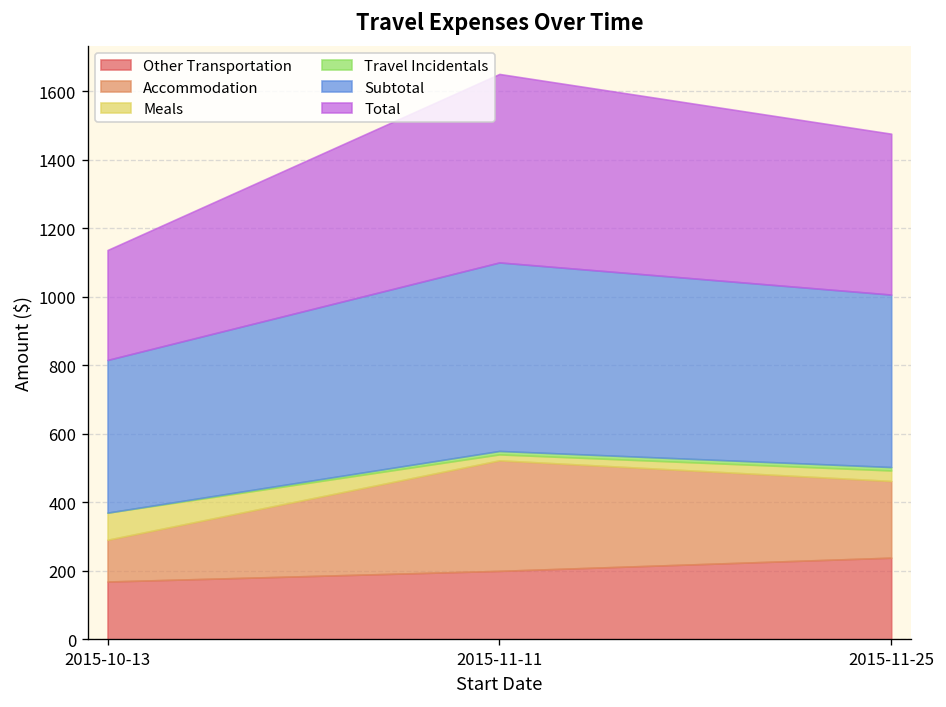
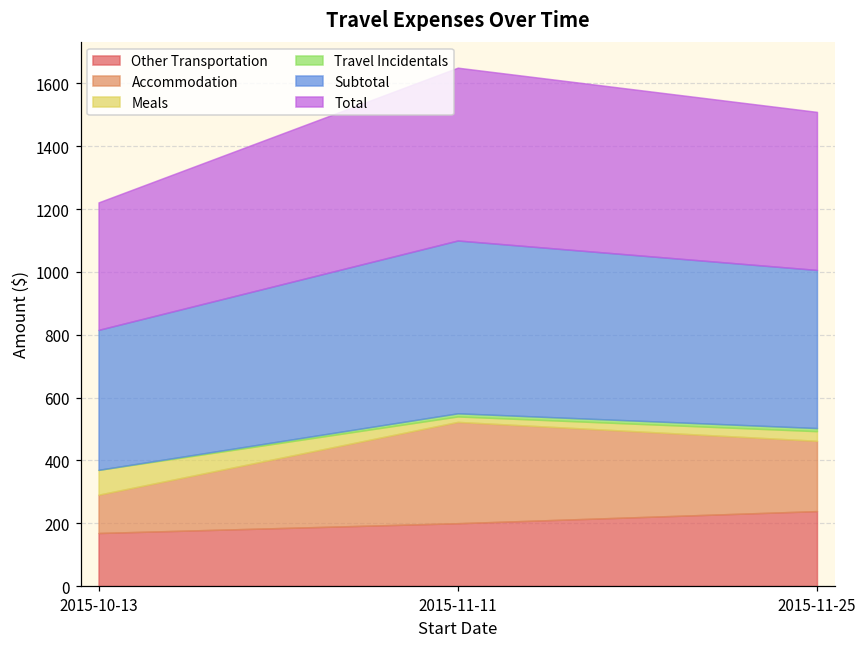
  {
    "Meals": {
      "2015-11-11": 20,
      "2015-11-25": 30
    },
    "Travel Incidentals": {
      "2015-11-11": 10,
      "2015-11-25": 10
    },
    "Subtotal": {
      "2015-10-13": 450,
      "2015-11-11": 550,
      "2015-11-25": 500
    },
    "Total": {
-     "2015-10-13": 320,
+     "2015-10-13": 410,
      "2015-11-11": 550,
-     "2015-11-25": 470
+     "2015-11-25": 500
    }
  }
